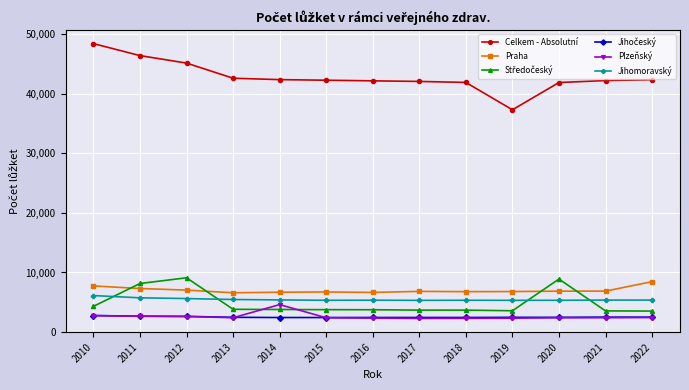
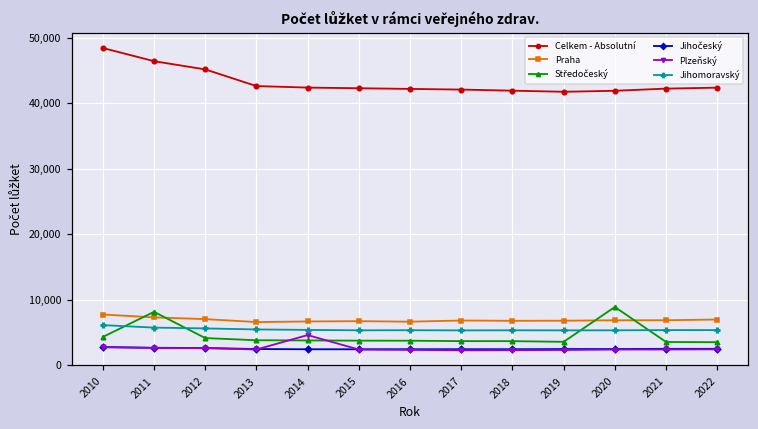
  {
    "Celkem - Absolutní": {
      "2010": "48,000",
      "2011": "46,000",
      "2012": "45,000",
      "2013": "43,000",
      "2014": "42,000",
      "2015": "42,000",
      "2016": "42,000",
      "2017": "42,000",
      "2018": "42,000",
-     "2019": "37,000",
+     "2019": "42,000",
      "2020": "42,000",
      "2021": "42,000",
      "2022": "42,000"
    },
    "Praha": {
      "2010": "8,000",
      "2011": "7,000",
      "2012": "7,000",
      "2013": "7,000",
      "2014": "7,000",
      "2015": "7,000",
      "2016": "7,000",
      "2017": "7,000",
      "2018": "7,000",
      "2019": "7,000",
      "2020": "7,000",
      "2021": "7,000",
-     "2022": "8,000"
+     "2022": "7,000"
    },
    "Středočeský": {
      "2010": "4,000",
      "2011": "8,000",
-     "2012": "9,000",
+     "2012": "4,000",
      "2013": "4,000",
      "2014": "4,000",
      "2015": "4,000",
      "2016": "4,000",
      "2017": "4,000",
      "2018": "4,000",
      "2019": "4,000",
      "2020": "9,000",
      "2021": "4,000",
      "2022": "4,000"
    },
    "Jihočeský": {
      "2014": "2,000"
    },
    "Plzeňský": {
      "2014": "5,000"
    },
    "Jihomoravský": {
      "2010": "6,000",
      "2011": "6,000",
      "2012": "6,000",
      "2013": "5,000",
      "2014": "5,000",
      "2015": "5,000",
      "2016": "5,000",
      "2017": "5,000",
      "2018": "5,000",
      "2019": "5,000",
      "2020": "5,000",
      "2021": "5,000",
      "2022": "5,000"
    }
  }
